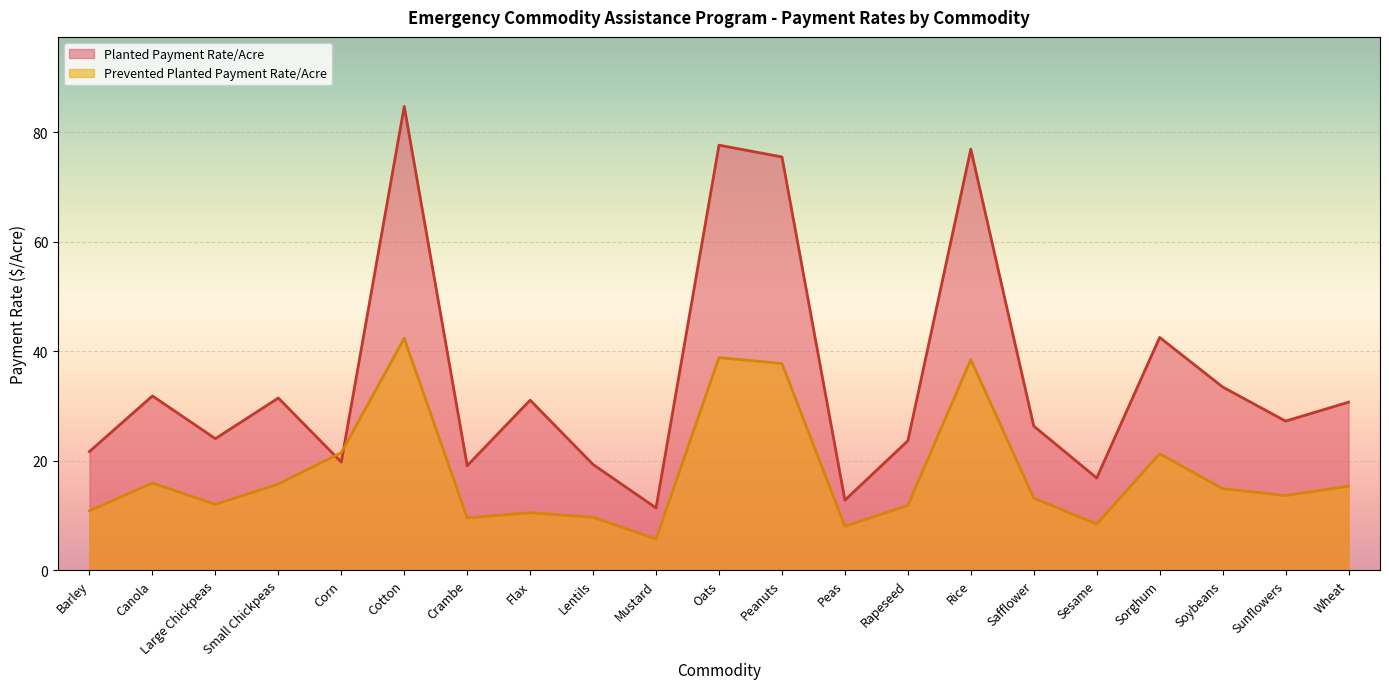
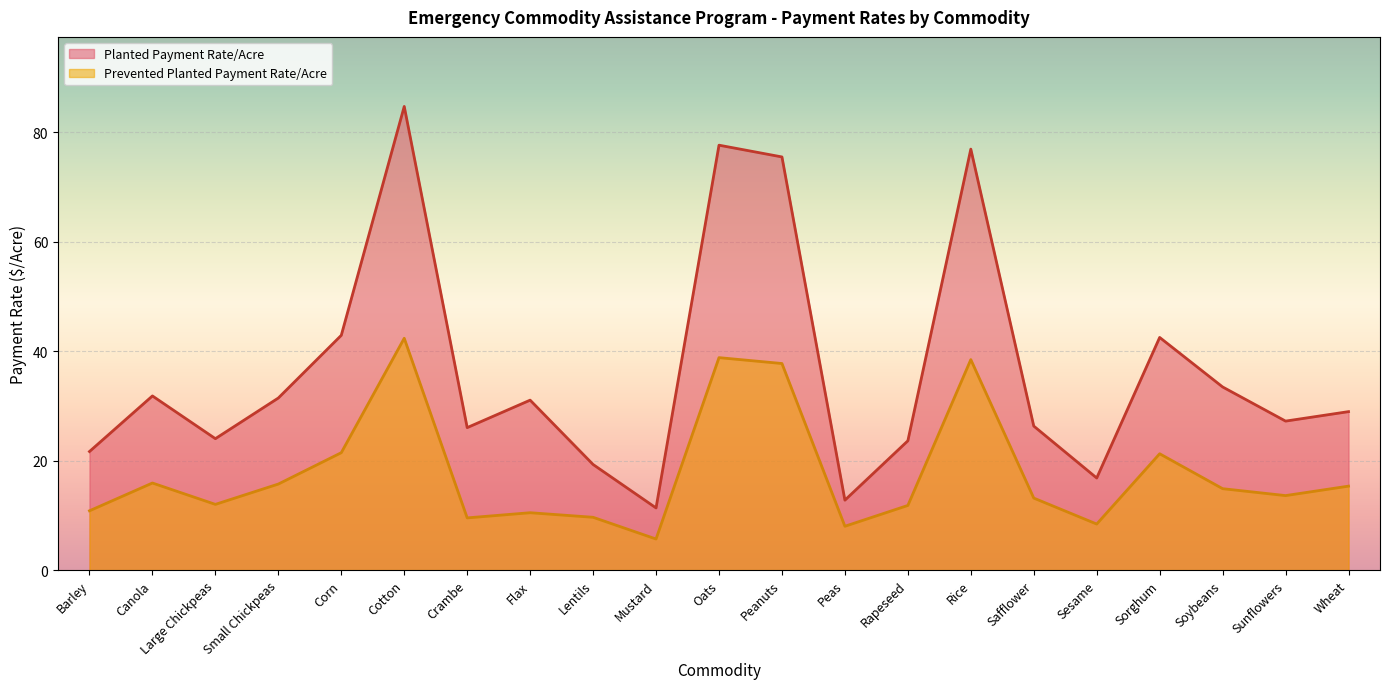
  {
    "Planted Payment Rate/Acre": {
      "Barley": 22,
      "Canola": 32,
      "Large Chickpeas": 24,
      "Small Chickpeas": 31,
-     "Corn": 20,
+     "Corn": 43,
      "Cotton": 85,
-     "Crambe": 19,
+     "Crambe": 26,
      "Flax": 31,
      "Lentils": 19,
      "Mustard": 11,
      "Oats": 78,
      "Peanuts": 76,
      "Peas": 13,
      "Rapeseed": 24,
      "Rice": 77,
      "Safflower": 26,
      "Sesame": 17,
      "Sorghum": 43,
      "Soybeans": 33,
      "Sunflowers": 27,
-     "Wheat": 31
+     "Wheat": 29
    },
    "Prevented Planted Payment Rate/Acre": {
      "Barley": 11,
      "Canola": 16,
      "Large Chickpeas": 12,
      "Small Chickpeas": 16,
      "Corn": 21,
      "Cotton": 42,
      "Crambe": 10,
      "Flax": 10,
      "Lentils": 10,
      "Mustard": 6,
      "Oats": 39,
      "Peanuts": 38,
      "Peas": 8,
      "Rapeseed": 12,
      "Rice": 38,
      "Safflower": 13,
      "Sesame": 8,
      "Sorghum": 21,
      "Soybeans": 15,
      "Sunflowers": 14,
      "Wheat": 15
    }
  }
